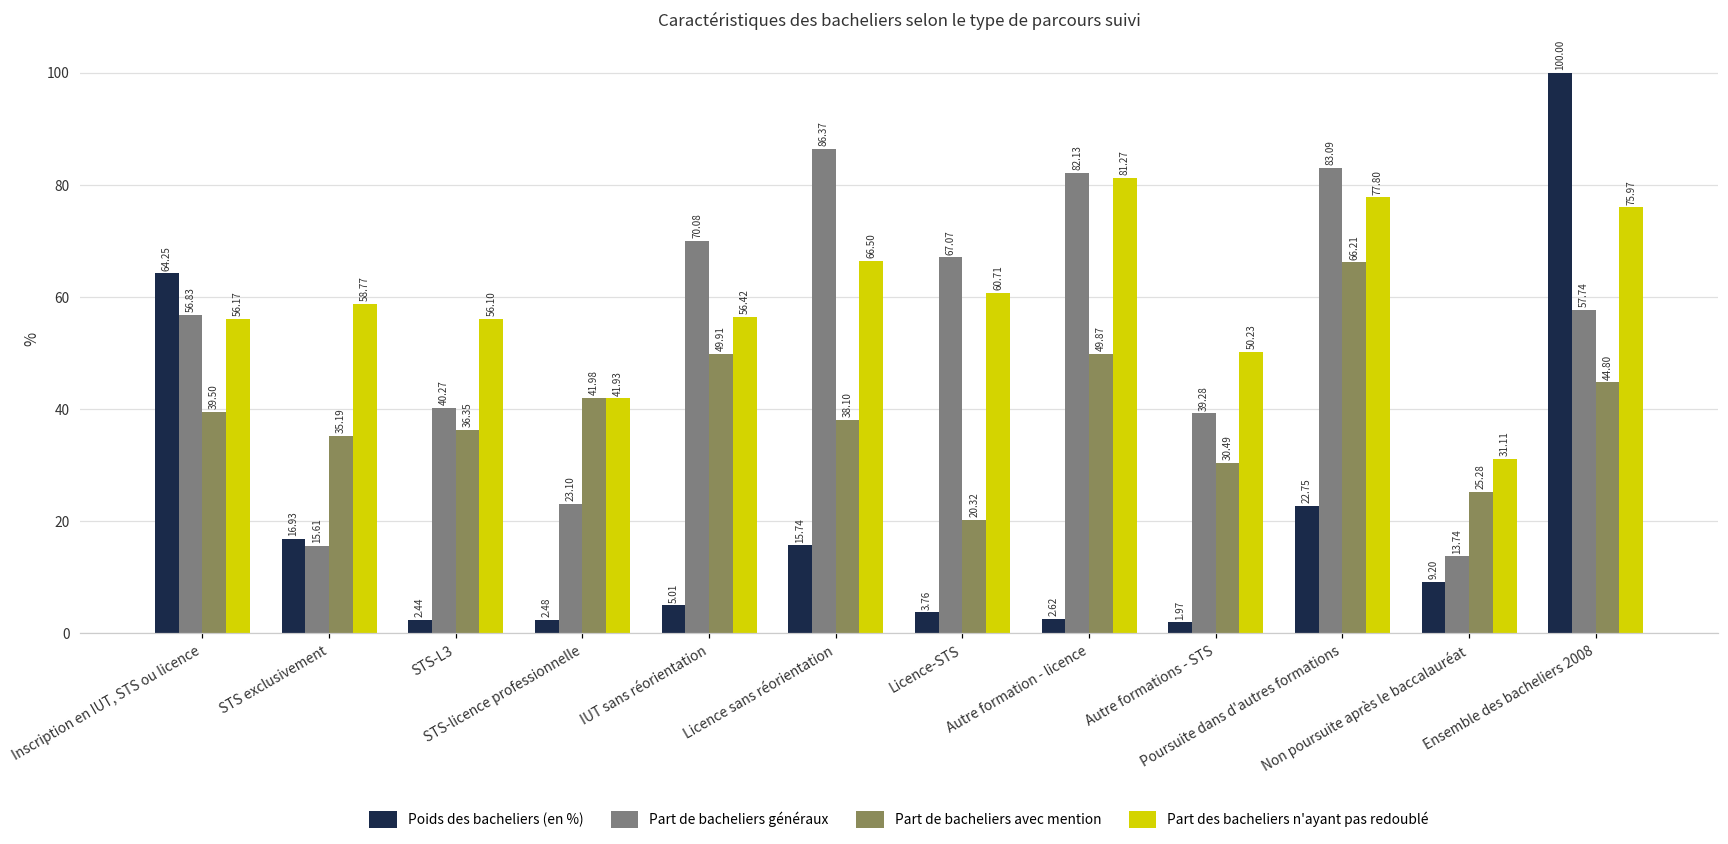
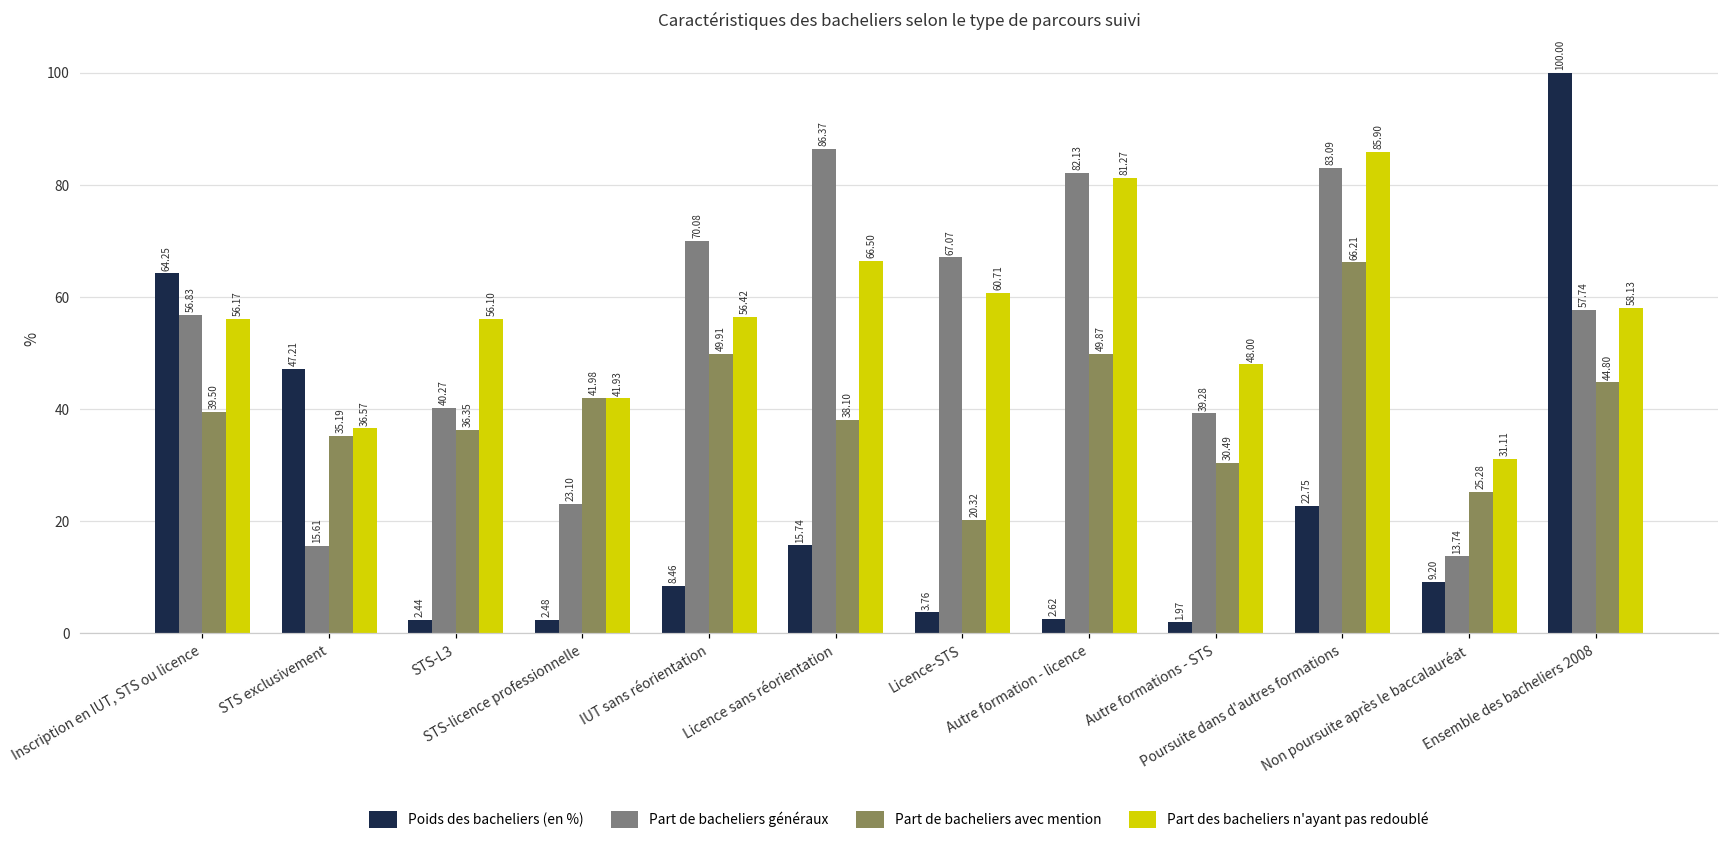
  {
    "Poids des bacheliers (en %)": {
      "Inscription en IUT, STS ou licence": 64.25,
-     "STS exclusivement": 16.93,
+     "STS exclusivement": 47.21,
      "STS-L3": 2.44,
      "STS-licence professionnelle": 2.48,
-     "IUT sans réorientation": 5.01,
+     "IUT sans réorientation": 8.46,
      "Licence sans réorientation": 15.74,
      "Licence-STS": 3.76,
      "Autre formation - licence": 2.62,
      "Autre formations - STS": 1.97,
      "Poursuite dans d'autres formations": 22.75,
      "Non poursuite après le baccalauréat": 9.20,
      "Ensemble des bacheliers 2008": 100.00
    },
    "Part des bacheliers n'ayant pas redoublé": {
      "Inscription en IUT, STS ou licence": 56.17,
-     "STS exclusivement": 58.77,
+     "STS exclusivement": 36.57,
      "STS-L3": 56.10,
      "STS-licence professionnelle": 41.93,
      "IUT sans réorientation": 56.42,
      "Licence sans réorientation": 66.50,
      "Licence-STS": 60.71,
      "Autre formation - licence": 81.27,
-     "Autre formations - STS": 50.23,
-     "Poursuite dans d'autres formations": 77.80,
+     "Autre formations - STS": 48.00,
+     "Poursuite dans d'autres formations": 85.90,
      "Non poursuite après le baccalauréat": 31.11,
-     "Ensemble des bacheliers 2008": 75.97
+     "Ensemble des bacheliers 2008": 58.13
    }
  }
